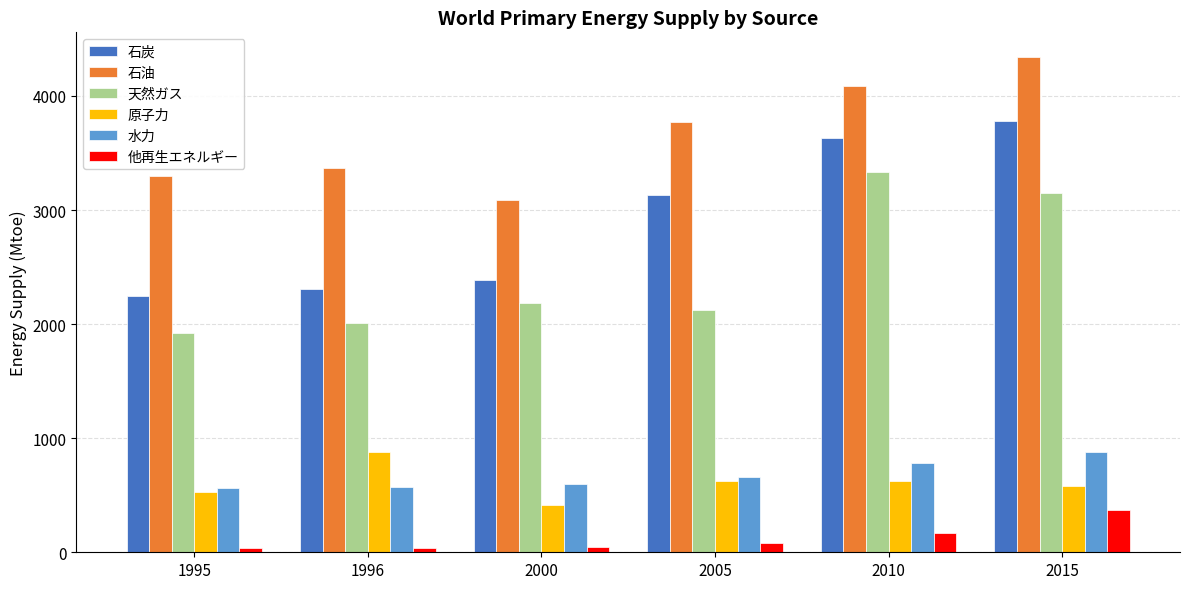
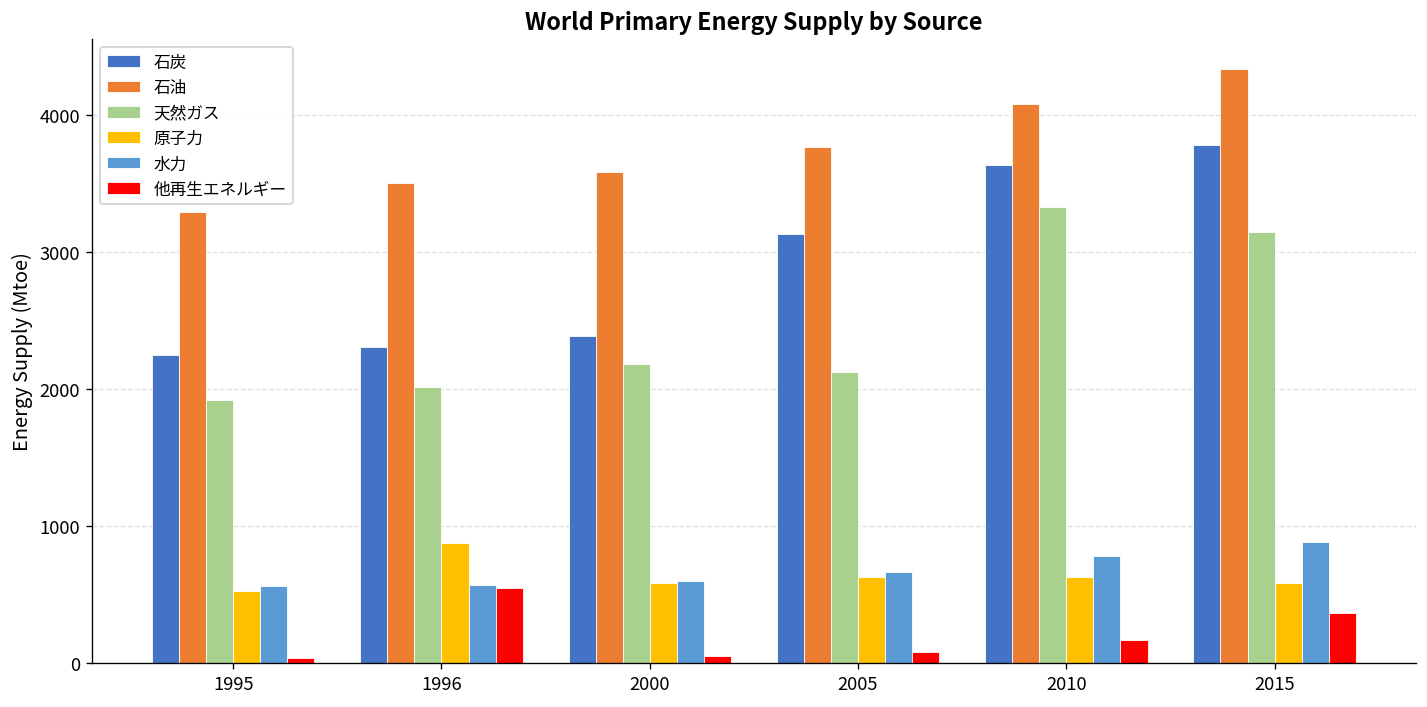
  {
    "石油": {
      "1995": 3300,
-     "1996": 3370,
-     "2000": 3090,
+     "1996": 3500,
+     "2000": 3590,
      "2005": 3770,
      "2010": 4090,
      "2015": 4340
    },
    "天然ガス": {
      "1995": 1920,
      "1996": 2010,
      "2000": 2180,
      "2005": 2120,
      "2010": 3330,
      "2015": 3150
    },
    "原子力": {
      "1995": 530,
      "1996": 880,
-     "2000": 420,
+     "2000": 580,
      "2005": 630,
      "2010": 630,
      "2015": 580
    },
    "他再生エネルギー": {
      "1995": 40,
-     "1996": 40,
+     "1996": 550,
      "2000": 50,
      "2005": 80,
      "2010": 170,
      "2015": 370
    }
  }
